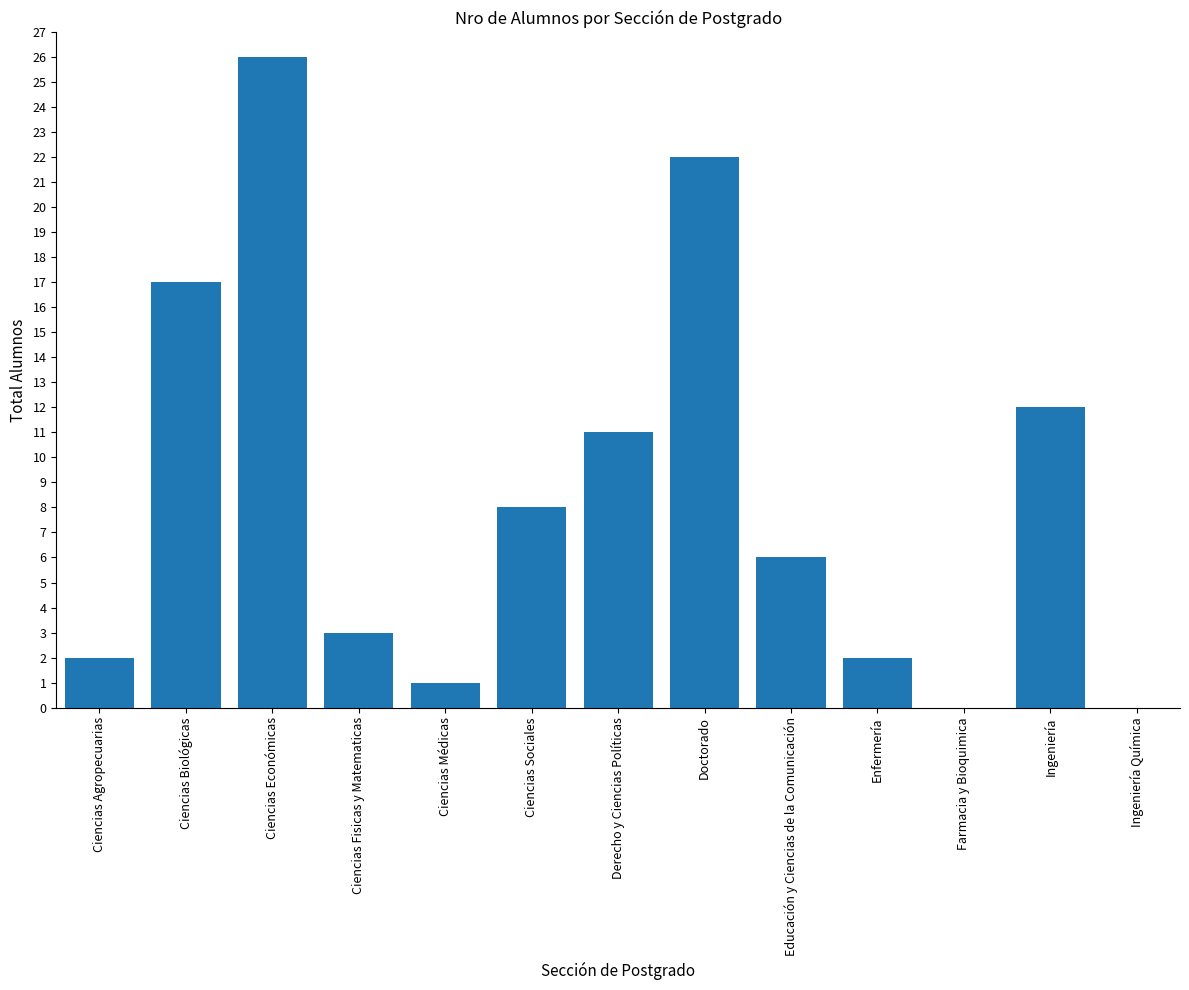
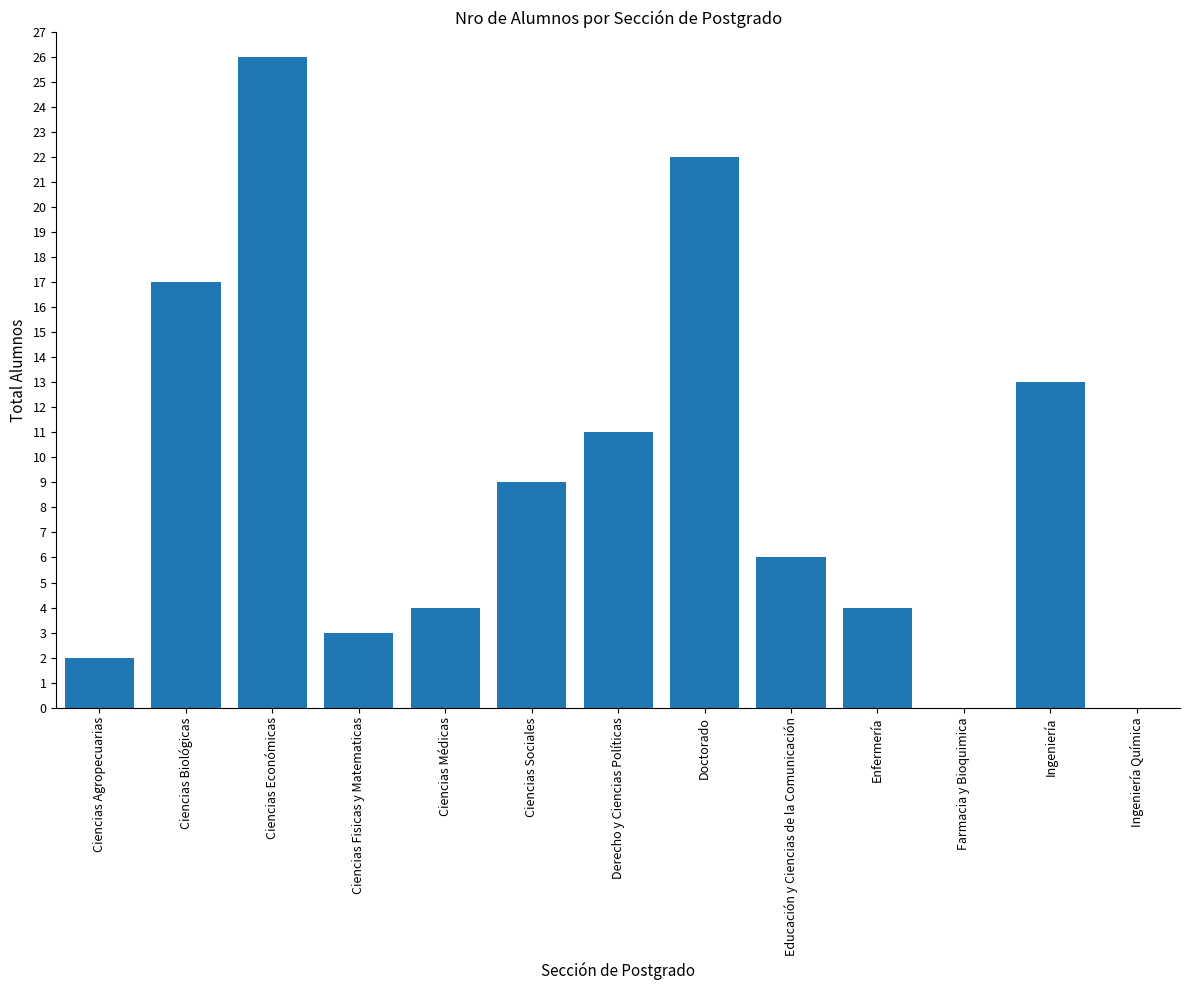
  {
    "Ciencias Agropecuarias": 2,
    "Ciencias Biológicas": 17,
    "Ciencias Económicas": 26,
    "Ciencias Fisicas y Matematicas": 3,
-   "Ciencias Médicas": 1,
-   "Ciencias Sociales": 8,
+   "Ciencias Médicas": 4,
+   "Ciencias Sociales": 9,
    "Derecho y Ciencias Políticas": 11,
    "Doctorado": 22,
    "Educación y Ciencias de la Comunicación": 6,
-   "Enfermería": 2,
+   "Enfermería": 4,
    "Farmacia y Bioquimica": 0,
-   "Ingeniería": 12,
+   "Ingeniería": 13,
    "Ingeniería Química": 0
  }
